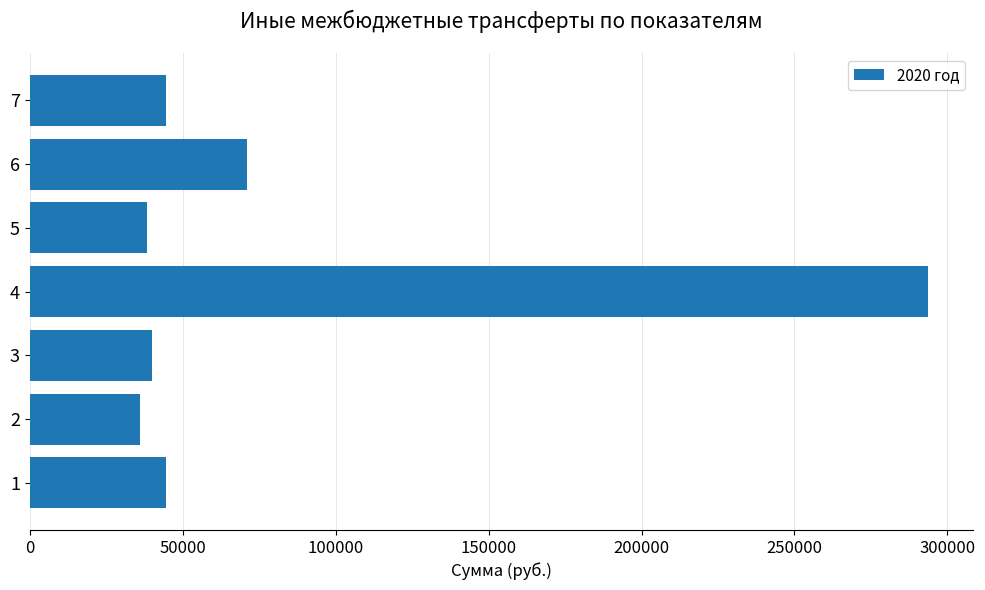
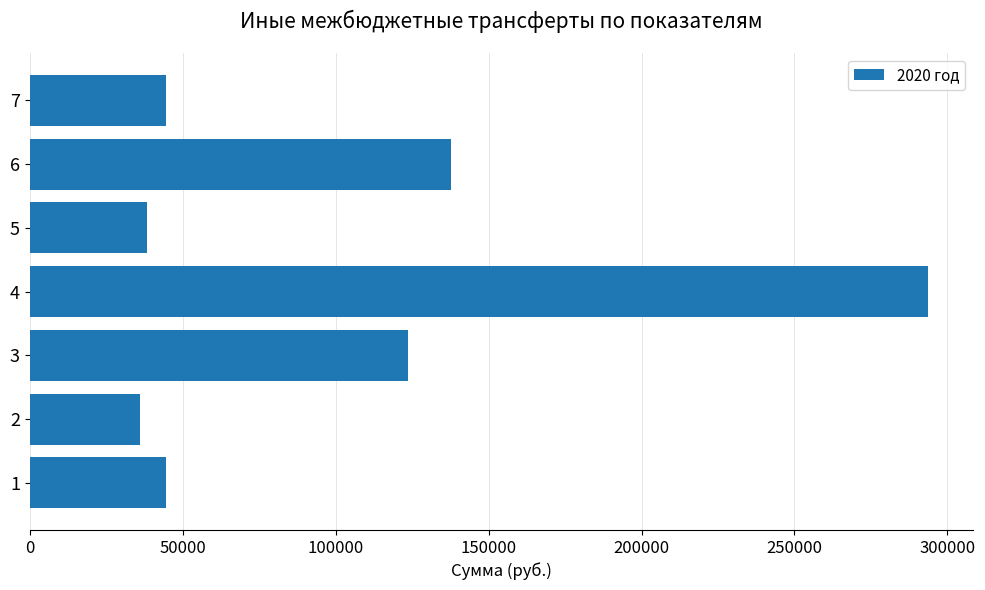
  {
    "7": 44000,
-   "6": 71000,
+   "6": 138000,
    "5": 38000,
    "4": 294000,
-   "3": 40000,
+   "3": 124000,
    "2": 36000,
    "1": 44000
  }
